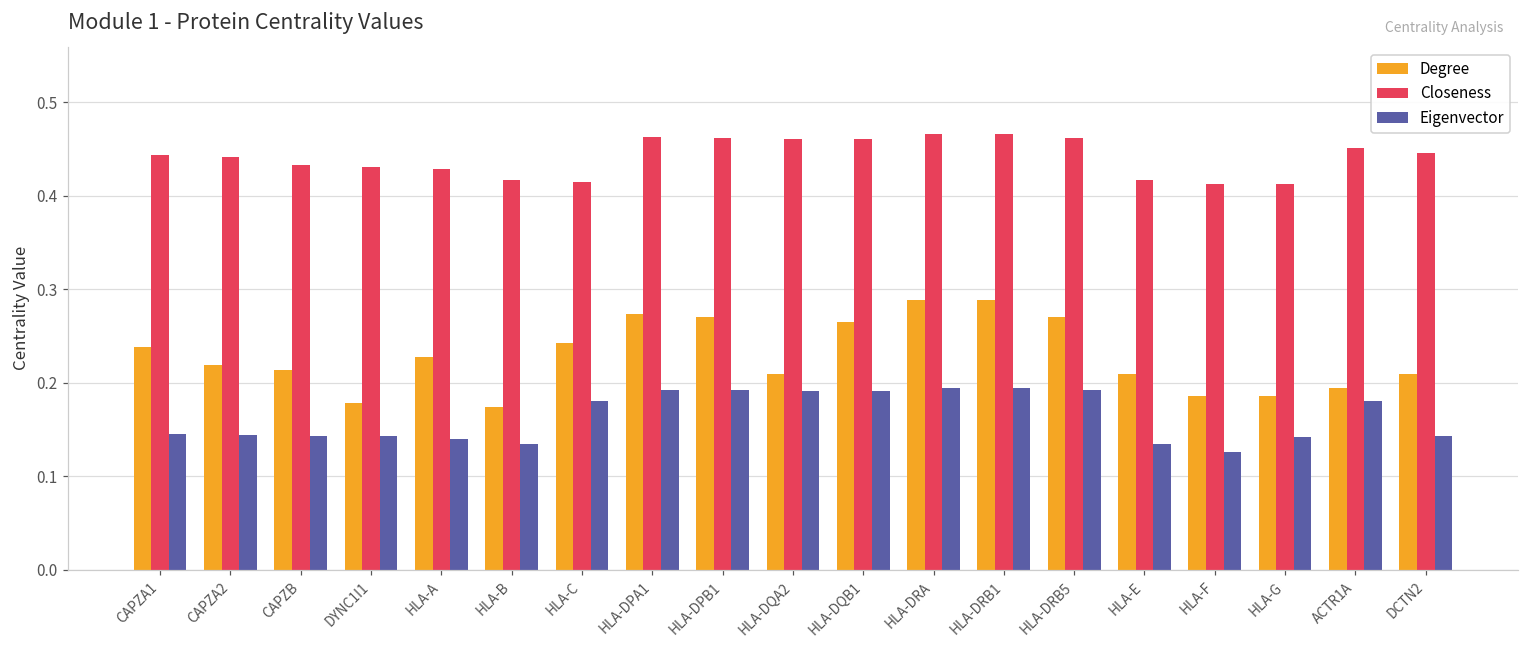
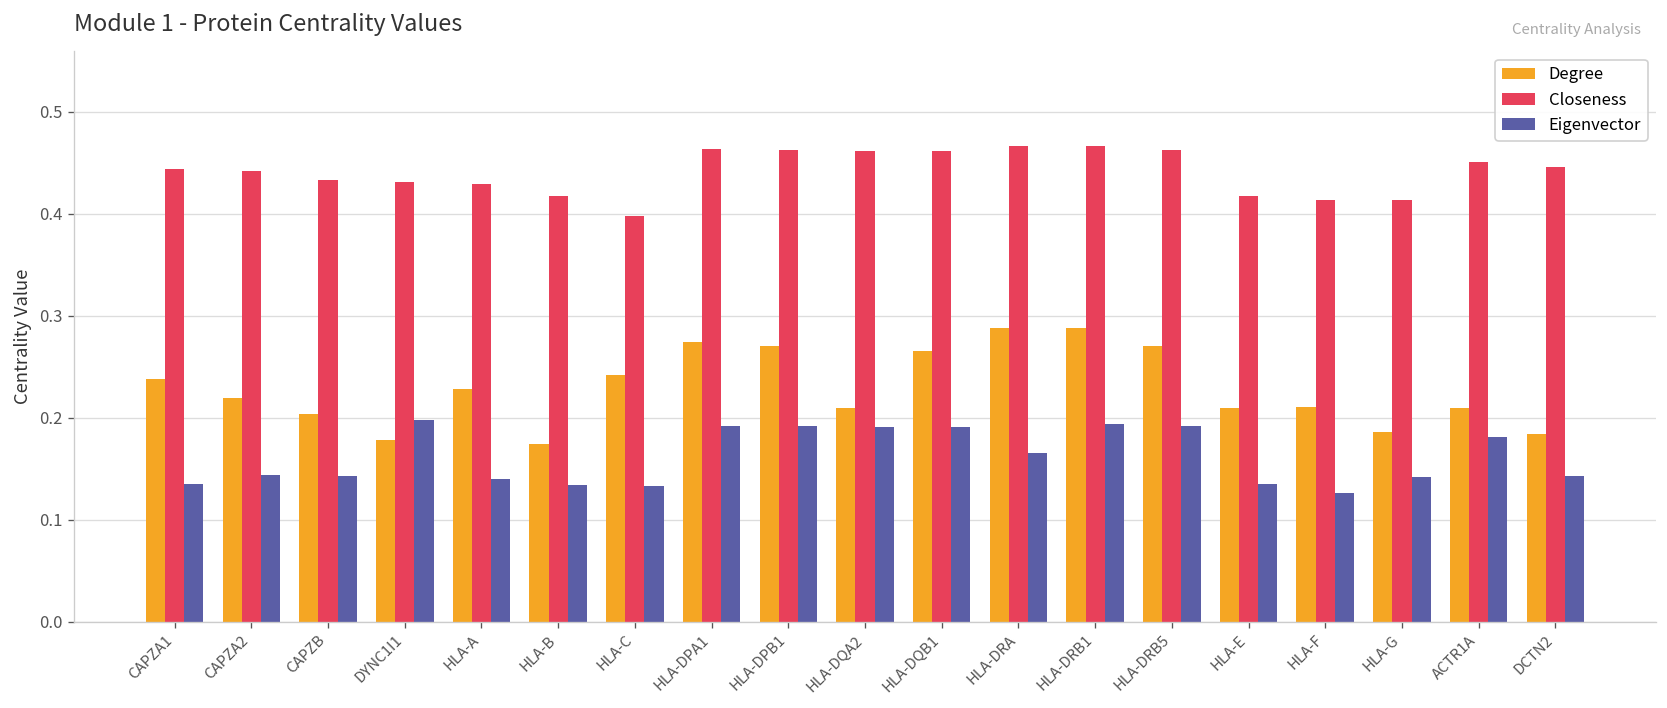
  {
    "Degree": {
      "CAPZA1": 0.24,
      "CAPZA2": 0.22,
-     "CAPZB": 0.21,
+     "CAPZB": 0.20,
      "DYNC1I1": 0.18,
      "HLA-A": 0.23,
      "HLA-B": 0.17,
      "HLA-C": 0.24,
      "HLA-DPA1": 0.27,
      "HLA-DPB1": 0.27,
      "HLA-DQA2": 0.21,
      "HLA-DQB1": 0.27,
      "HLA-DRA": 0.29,
      "HLA-DRB1": 0.29,
      "HLA-DRB5": 0.27,
      "HLA-E": 0.21,
-     "HLA-F": 0.19,
+     "HLA-F": 0.21,
      "HLA-G": 0.19,
-     "ACTR1A": 0.19,
-     "DCTN2": 0.21
+     "ACTR1A": 0.21,
+     "DCTN2": 0.18
    },
    "Closeness": {
      "CAPZA1": 0.44,
      "CAPZA2": 0.44,
      "CAPZB": 0.43,
      "DYNC1I1": 0.43,
      "HLA-A": 0.43,
      "HLA-B": 0.42,
-     "HLA-C": 0.42,
+     "HLA-C": 0.40,
      "HLA-DPA1": 0.46,
      "HLA-DPB1": 0.46,
      "HLA-DQA2": 0.46,
      "HLA-DQB1": 0.46,
      "HLA-DRA": 0.47,
      "HLA-DRB1": 0.47,
      "HLA-DRB5": 0.46,
      "HLA-E": 0.42,
      "HLA-F": 0.41,
      "HLA-G": 0.41,
      "ACTR1A": 0.45,
      "DCTN2": 0.45
    },
    "Eigenvector": {
-     "CAPZA1": 0.15,
+     "CAPZA1": 0.14,
      "CAPZA2": 0.14,
      "CAPZB": 0.14,
-     "DYNC1I1": 0.14,
+     "DYNC1I1": 0.20,
      "HLA-A": 0.14,
      "HLA-B": 0.13,
-     "HLA-C": 0.18,
+     "HLA-C": 0.13,
      "HLA-DPA1": 0.19,
      "HLA-DPB1": 0.19,
      "HLA-DQA2": 0.19,
      "HLA-DQB1": 0.19,
-     "HLA-DRA": 0.19,
+     "HLA-DRA": 0.17,
      "HLA-DRB1": 0.19,
      "HLA-DRB5": 0.19,
      "HLA-E": 0.14,
      "HLA-F": 0.13,
      "HLA-G": 0.14,
      "ACTR1A": 0.18,
      "DCTN2": 0.14
    }
  }
